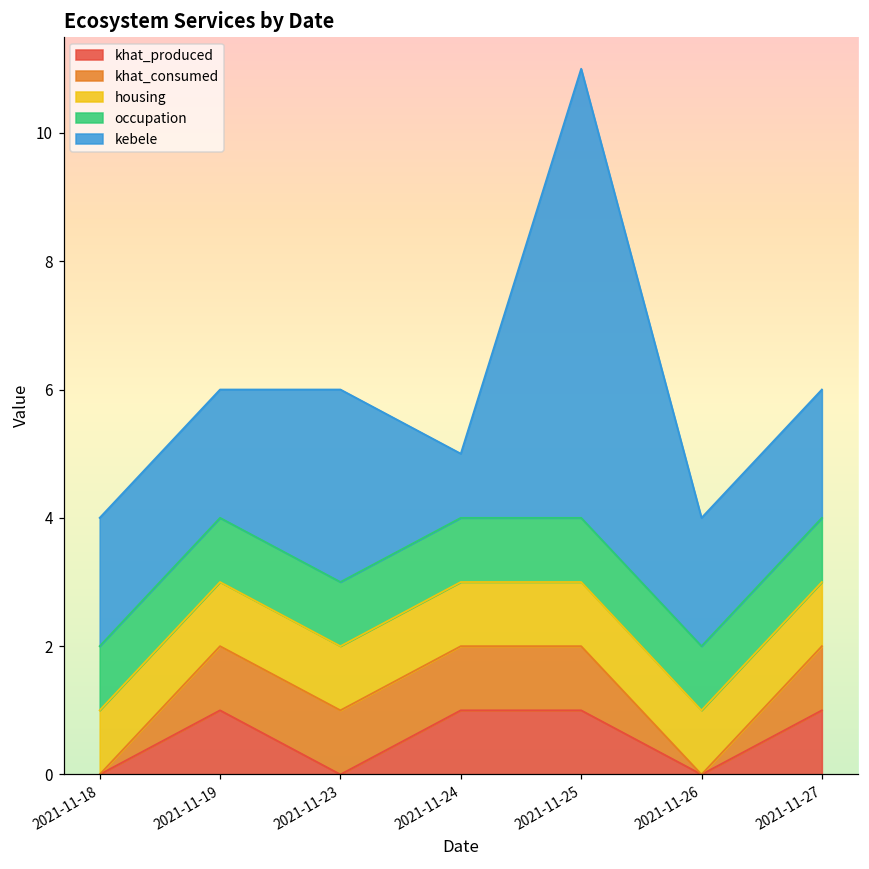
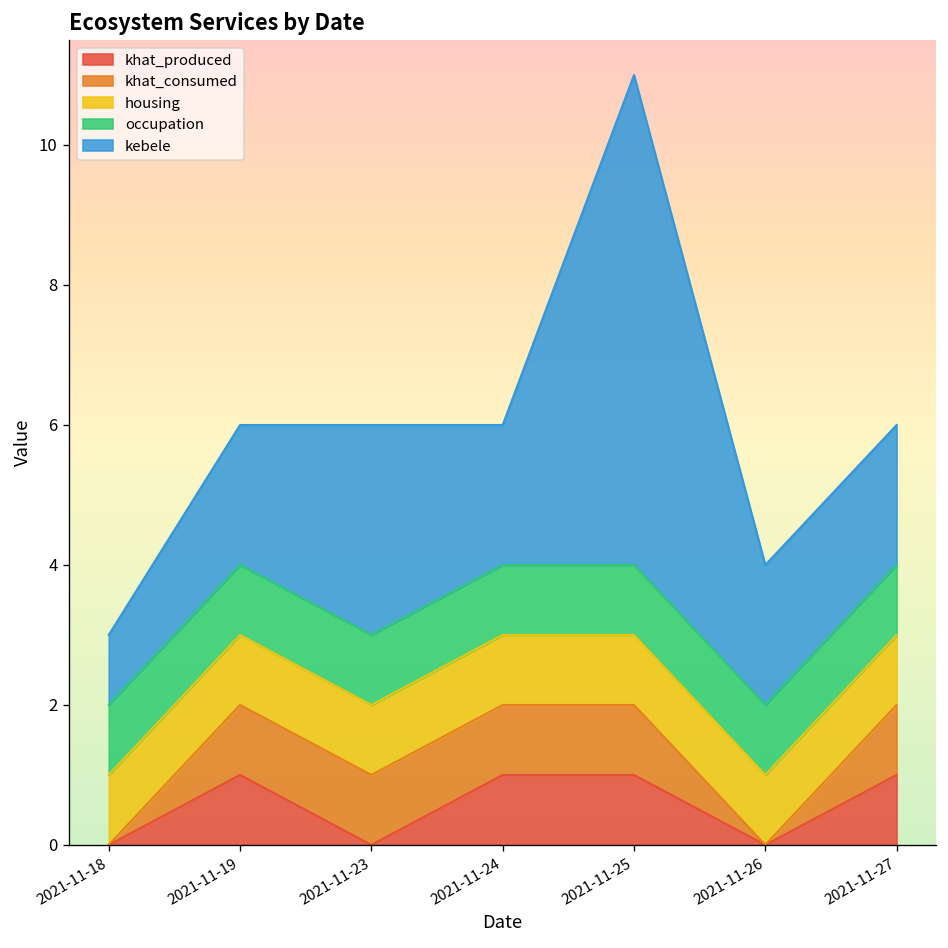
  {
    "housing": {
      "2021-11-18": 1,
      "2021-11-19": 3,
      "2021-11-23": 2,
      "2021-11-24": 3,
      "2021-11-25": 3,
      "2021-11-26": 1,
      "2021-11-27": 3
    },
    "occupation": {
      "2021-11-18": 1,
      "2021-11-19": 1,
      "2021-11-23": 1,
      "2021-11-24": 1,
      "2021-11-25": 1,
      "2021-11-26": 1,
      "2021-11-27": 1
    },
    "kebele": {
-     "2021-11-18": 2,
+     "2021-11-18": 1,
      "2021-11-19": 2,
      "2021-11-23": 3,
-     "2021-11-24": 1,
+     "2021-11-24": 2,
      "2021-11-25": 7,
      "2021-11-26": 2,
      "2021-11-27": 2
    }
  }
